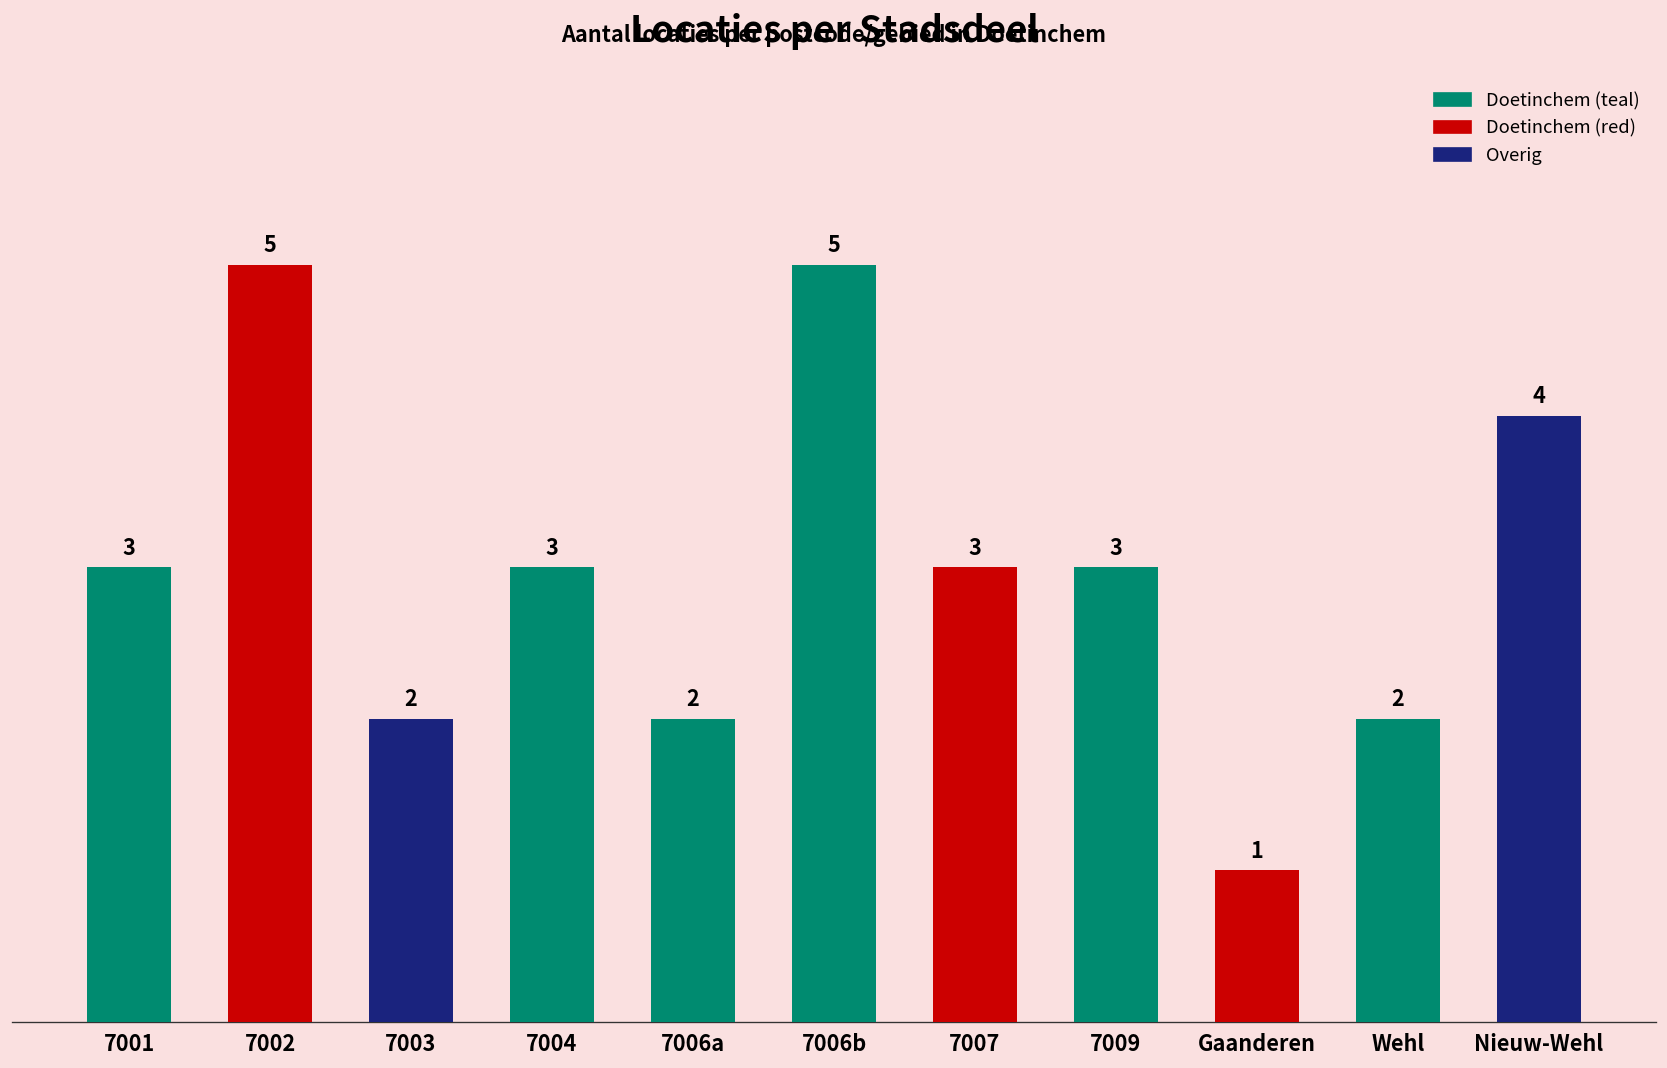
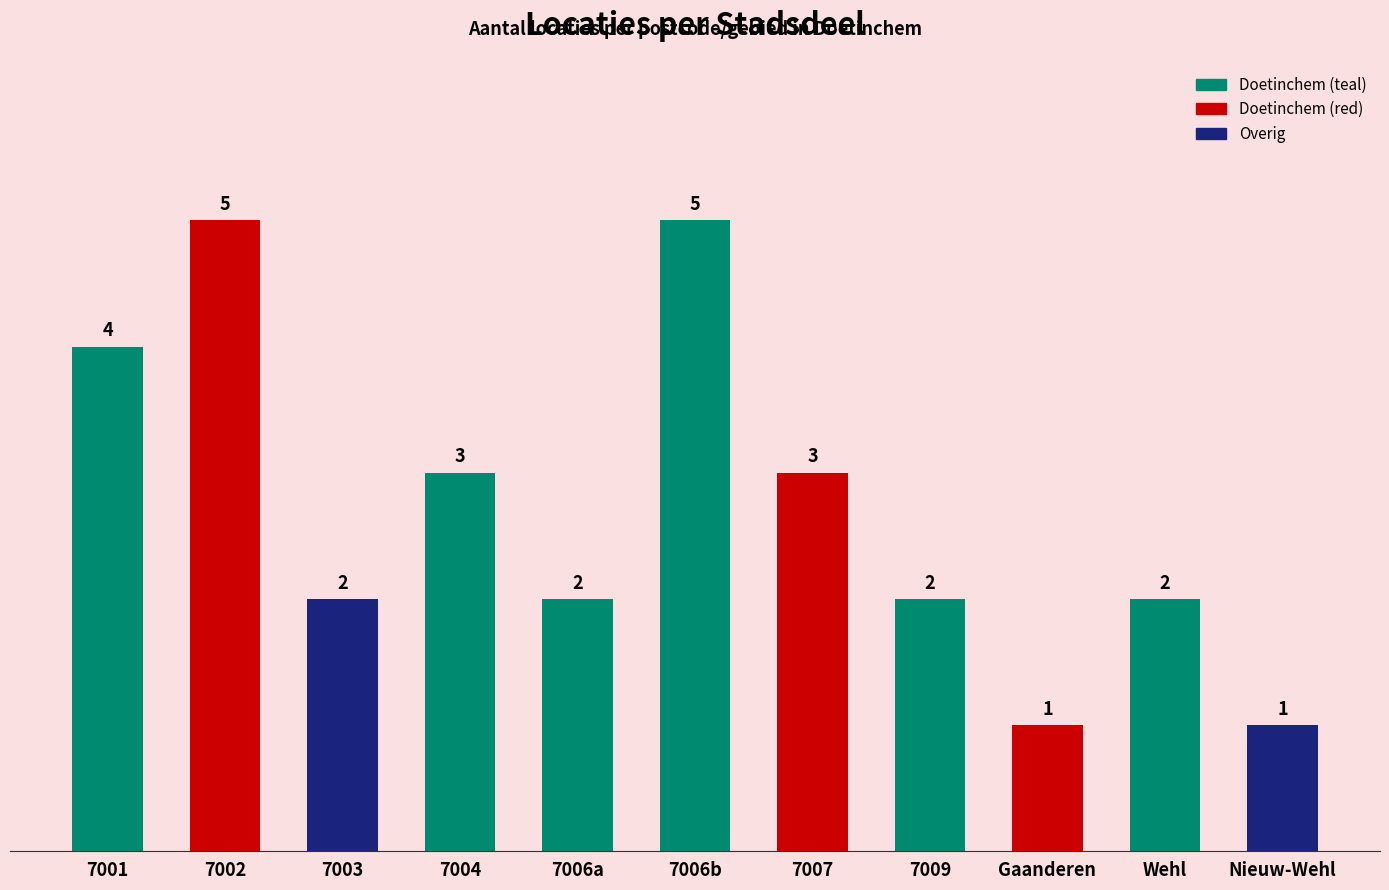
  {
-   "7001": 3,
+   "7001": 4,
    "7002": 5,
    "7003": 2,
    "7004": 3,
    "7006a": 2,
    "7006b": 5,
    "7007": 3,
-   "7009": 3,
+   "7009": 2,
    "Gaanderen": 1,
    "Wehl": 2,
-   "Nieuw-Wehl": 4
+   "Nieuw-Wehl": 1
  }
